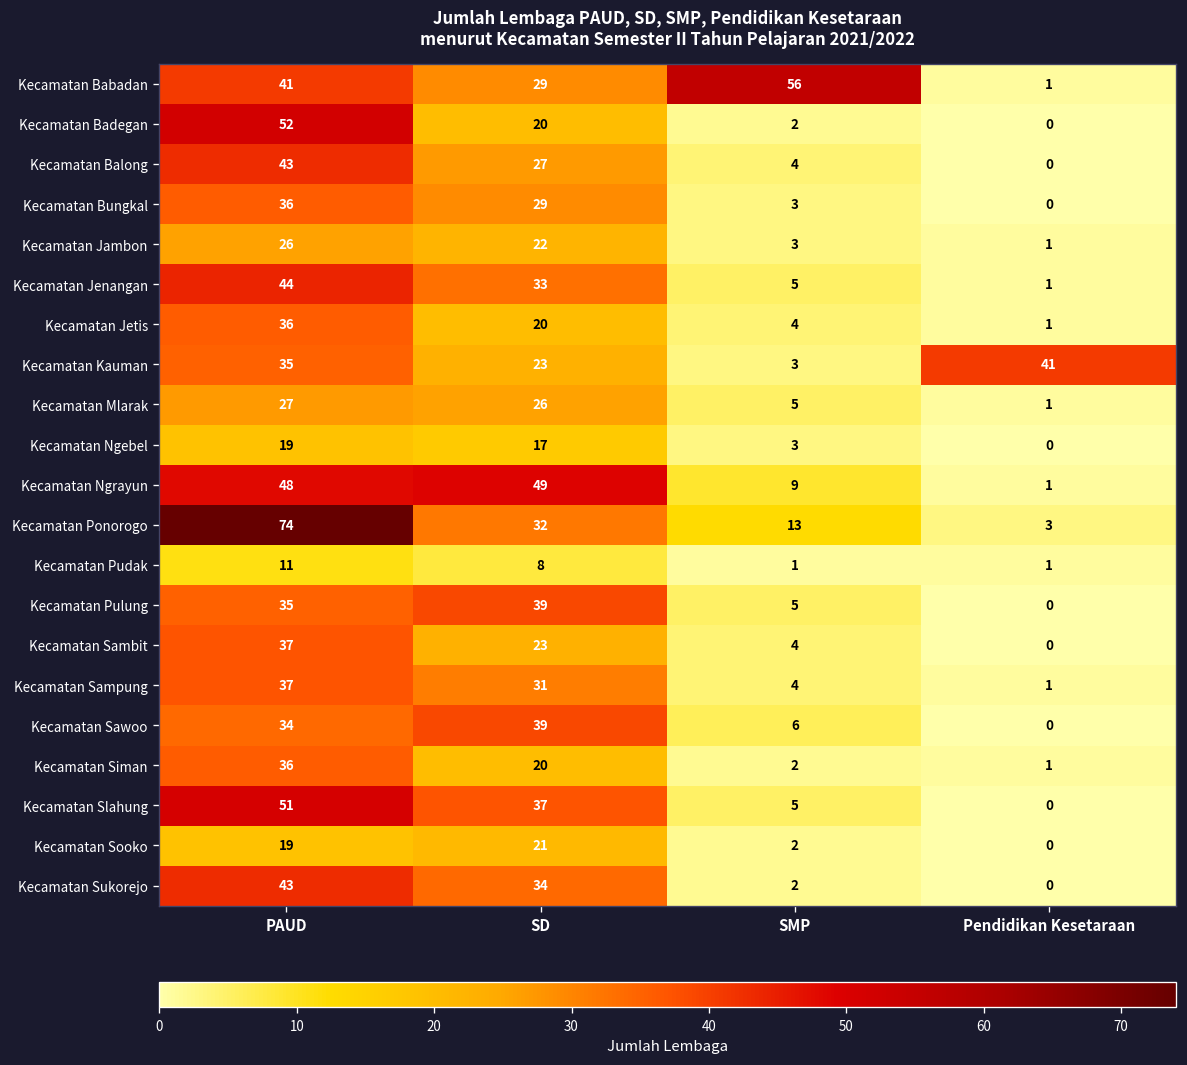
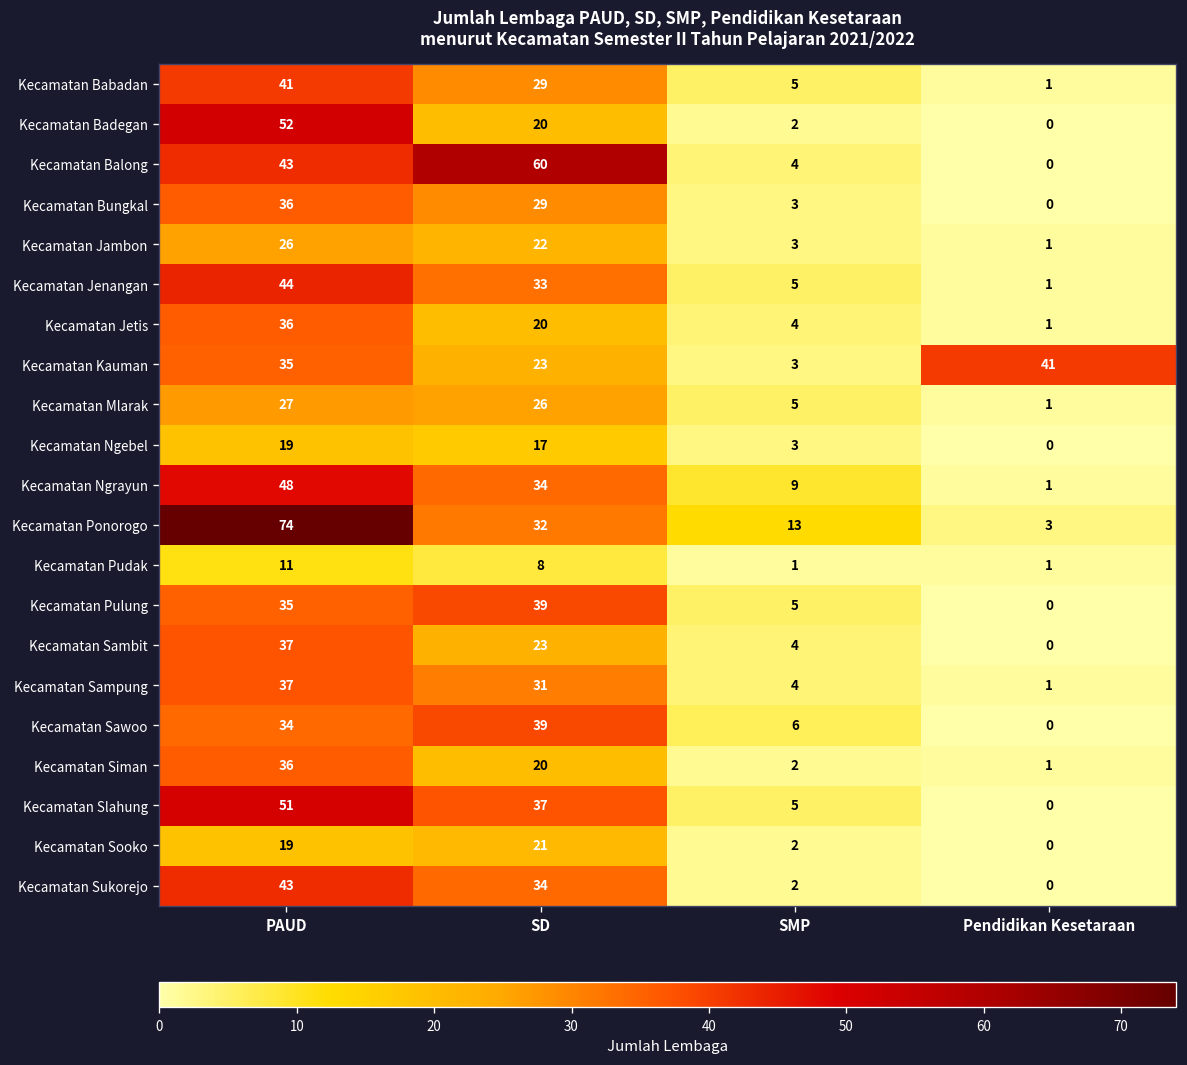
  {
    "Kecamatan Babadan": {
      "PAUD": 41,
      "SD": 29,
-     "SMP": 56,
+     "SMP": 5,
      "Pendidikan Kesetaraan": 1
    },
    "Kecamatan Badegan": {
      "PAUD": 52,
      "SD": 20,
      "SMP": 2,
      "Pendidikan Kesetaraan": 0
    },
    "Kecamatan Balong": {
      "PAUD": 43,
-     "SD": 27,
+     "SD": 60,
      "SMP": 4,
      "Pendidikan Kesetaraan": 0
    },
    "Kecamatan Bungkal": {
      "PAUD": 36,
      "SD": 29,
      "SMP": 3,
      "Pendidikan Kesetaraan": 0
    },
    "Kecamatan Jambon": {
      "PAUD": 26,
      "SD": 22,
      "SMP": 3,
      "Pendidikan Kesetaraan": 1
    },
    "Kecamatan Jenangan": {
      "PAUD": 44,
      "SD": 33,
      "SMP": 5,
      "Pendidikan Kesetaraan": 1
    },
    "Kecamatan Jetis": {
      "PAUD": 36,
      "SD": 20,
      "SMP": 4,
      "Pendidikan Kesetaraan": 1
    },
    "Kecamatan Kauman": {
      "PAUD": 35,
      "SD": 23,
      "SMP": 3,
      "Pendidikan Kesetaraan": 41
    },
    "Kecamatan Mlarak": {
      "PAUD": 27,
      "SD": 26,
      "SMP": 5,
      "Pendidikan Kesetaraan": 1
    },
    "Kecamatan Ngebel": {
      "PAUD": 19,
      "SD": 17,
      "SMP": 3,
      "Pendidikan Kesetaraan": 0
    },
    "Kecamatan Ngrayun": {
      "PAUD": 48,
-     "SD": 49,
+     "SD": 34,
      "SMP": 9,
      "Pendidikan Kesetaraan": 1
    },
    "Kecamatan Ponorogo": {
      "PAUD": 74,
      "SD": 32,
      "SMP": 13,
      "Pendidikan Kesetaraan": 3
    },
    "Kecamatan Pudak": {
      "PAUD": 11,
      "SD": 8,
      "SMP": 1,
      "Pendidikan Kesetaraan": 1
    },
    "Kecamatan Pulung": {
      "PAUD": 35,
      "SD": 39,
      "SMP": 5,
      "Pendidikan Kesetaraan": 0
    },
    "Kecamatan Sambit": {
      "PAUD": 37,
      "SD": 23,
      "SMP": 4,
      "Pendidikan Kesetaraan": 0
    },
    "Kecamatan Sampung": {
      "PAUD": 37,
      "SD": 31,
      "SMP": 4,
      "Pendidikan Kesetaraan": 1
    },
    "Kecamatan Sawoo": {
      "PAUD": 34,
      "SD": 39,
      "SMP": 6,
      "Pendidikan Kesetaraan": 0
    },
    "Kecamatan Siman": {
      "PAUD": 36,
      "SD": 20,
      "SMP": 2,
      "Pendidikan Kesetaraan": 1
    },
    "Kecamatan Slahung": {
      "PAUD": 51,
      "SD": 37,
      "SMP": 5,
      "Pendidikan Kesetaraan": 0
    },
    "Kecamatan Sooko": {
      "PAUD": 19,
      "SD": 21,
      "SMP": 2,
      "Pendidikan Kesetaraan": 0
    },
    "Kecamatan Sukorejo": {
      "PAUD": 43,
      "SD": 34,
      "SMP": 2,
      "Pendidikan Kesetaraan": 0
    }
  }
